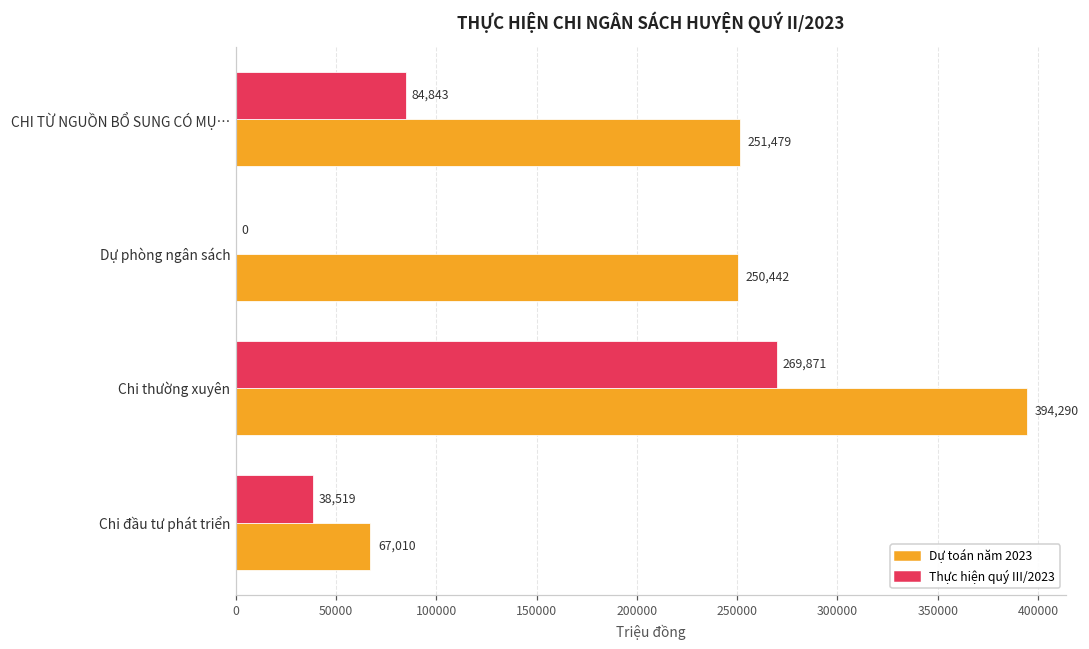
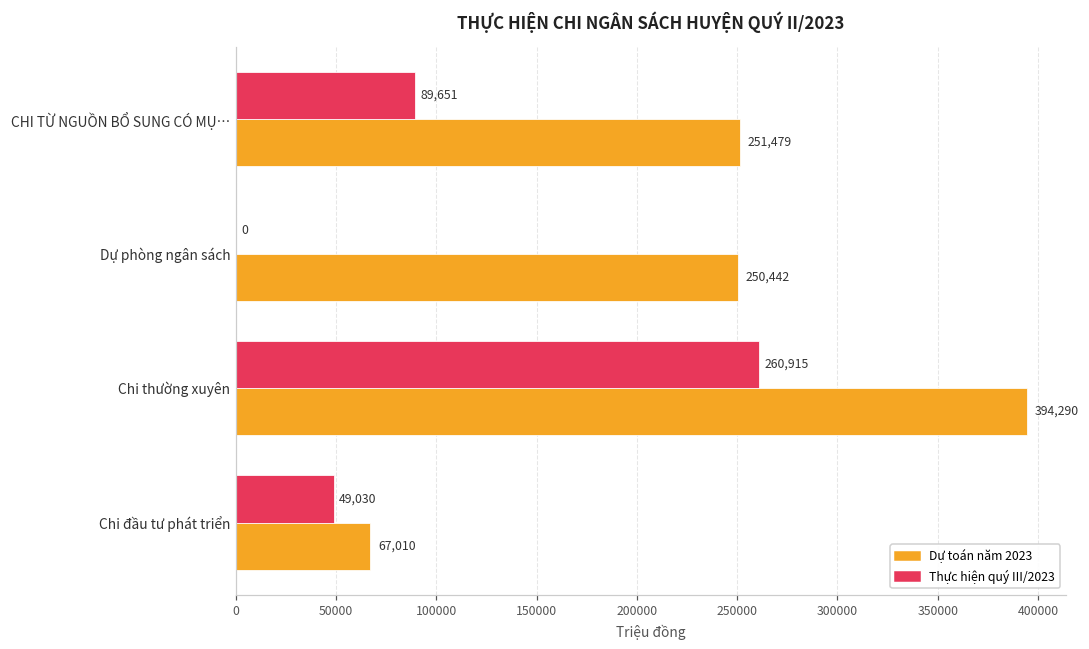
  {
    "Dự toán năm 2023": {
      "CHI TỪ NGUỒN BỔ SUNG CÓ MỤ…": "251,479",
      "Dự phòng ngân sách": "250,442",
      "Chi thường xuyên": "394,290",
      "Chi đầu tư phát triển": "67,010"
    },
    "Thực hiện quý III/2023": {
-     "CHI TỪ NGUỒN BỔ SUNG CÓ MỤ…": "84,843",
+     "CHI TỪ NGUỒN BỔ SUNG CÓ MỤ…": "89,651",
      "Dự phòng ngân sách": "0",
-     "Chi thường xuyên": "269,871",
-     "Chi đầu tư phát triển": "38,519"
+     "Chi thường xuyên": "260,915",
+     "Chi đầu tư phát triển": "49,030"
    }
  }
